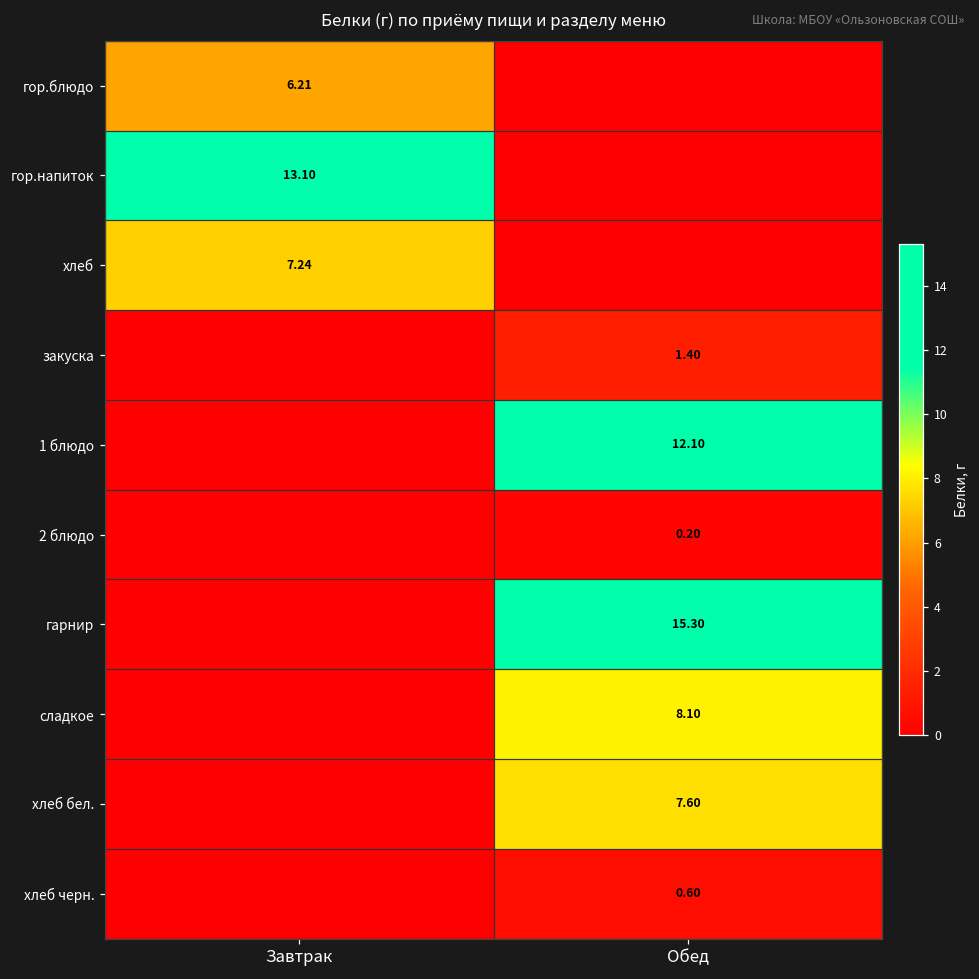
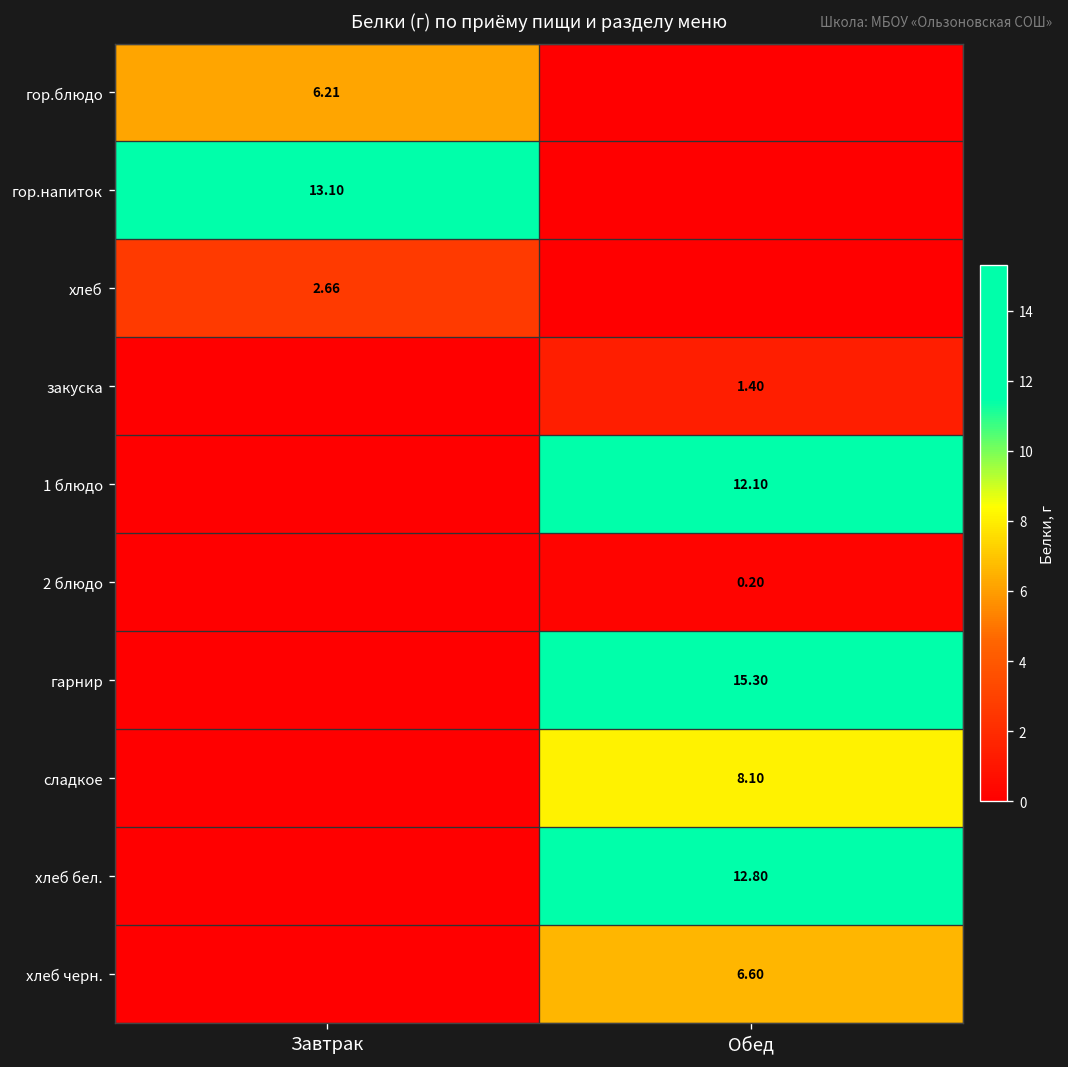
  {
    "гор.блюдо": {
      "Завтрак": 6.21
    },
    "гор.напиток": {
      "Завтрак": 13.10
    },
    "хлеб": {
-     "Завтрак": 7.24
+     "Завтрак": 2.66
    },
    "закуска": {
      "Обед": 1.40
    },
    "1 блюдо": {
      "Обед": 12.10
    },
    "2 блюдо": {
      "Обед": 0.20
    },
    "гарнир": {
      "Обед": 15.30
    },
    "сладкое": {
      "Обед": 8.10
    },
    "хлеб бел.": {
-     "Обед": 7.60
+     "Обед": 12.80
    },
    "хлеб черн.": {
-     "Обед": 0.60
+     "Обед": 6.60
    }
  }
